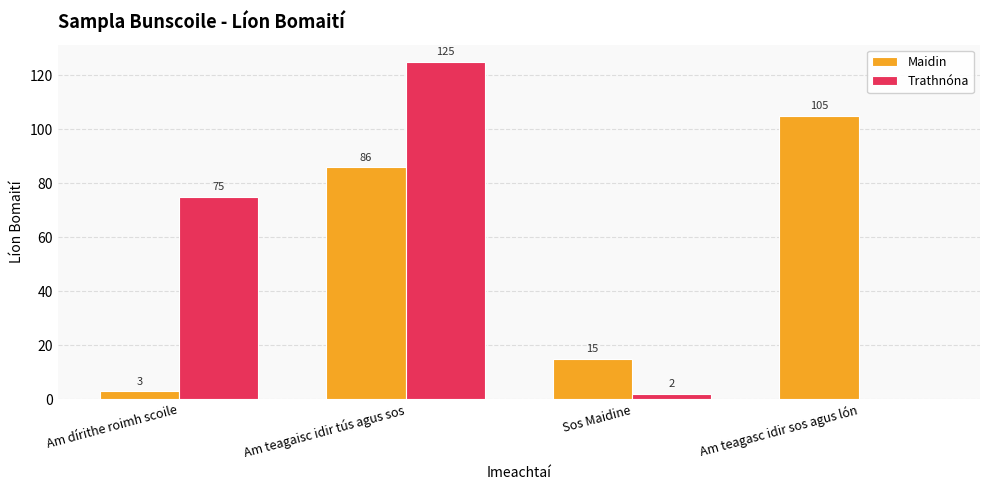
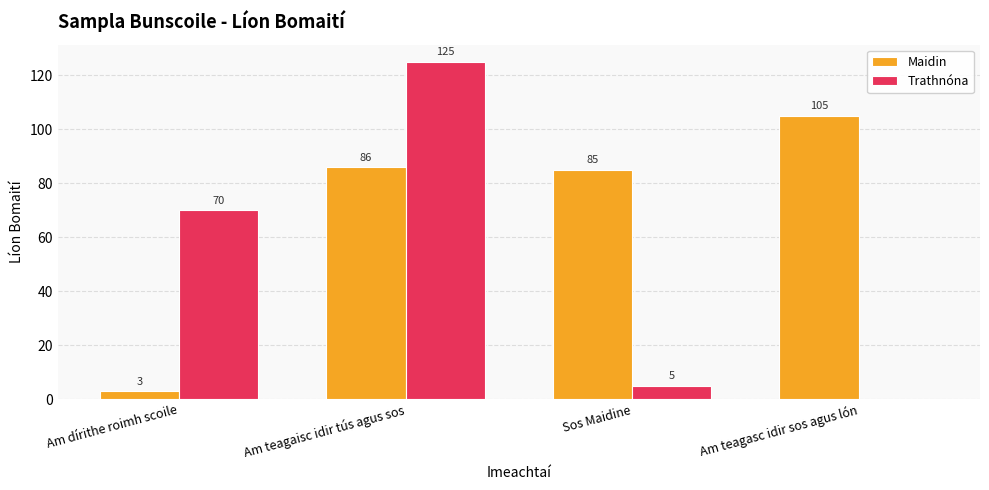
  {
    "Maidin": {
      "Am dírithe roimh scoile": 3,
      "Am teagaisc idir tús agus sos": 86,
-     "Sos Maidine": 15,
+     "Sos Maidine": 85,
      "Am teagasc idir sos agus lón": 105
    },
    "Trathnóna": {
-     "Am dírithe roimh scoile": 75,
+     "Am dírithe roimh scoile": 70,
      "Am teagaisc idir tús agus sos": 125,
-     "Sos Maidine": 2
+     "Sos Maidine": 5
    }
  }
